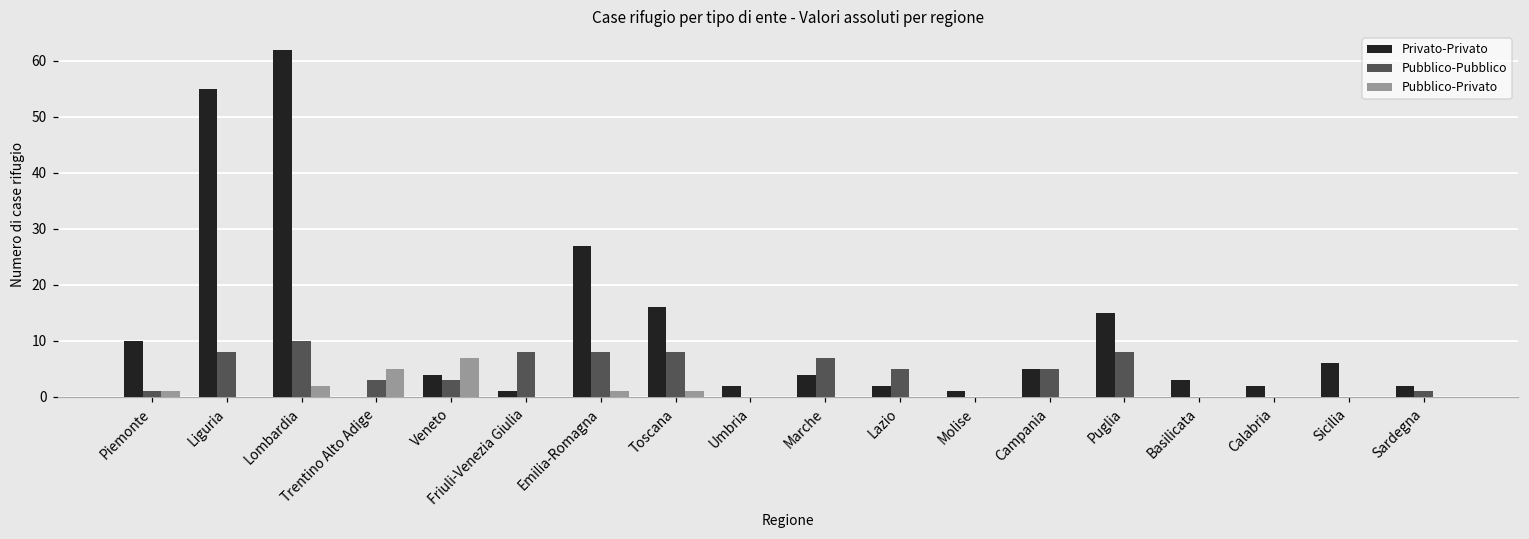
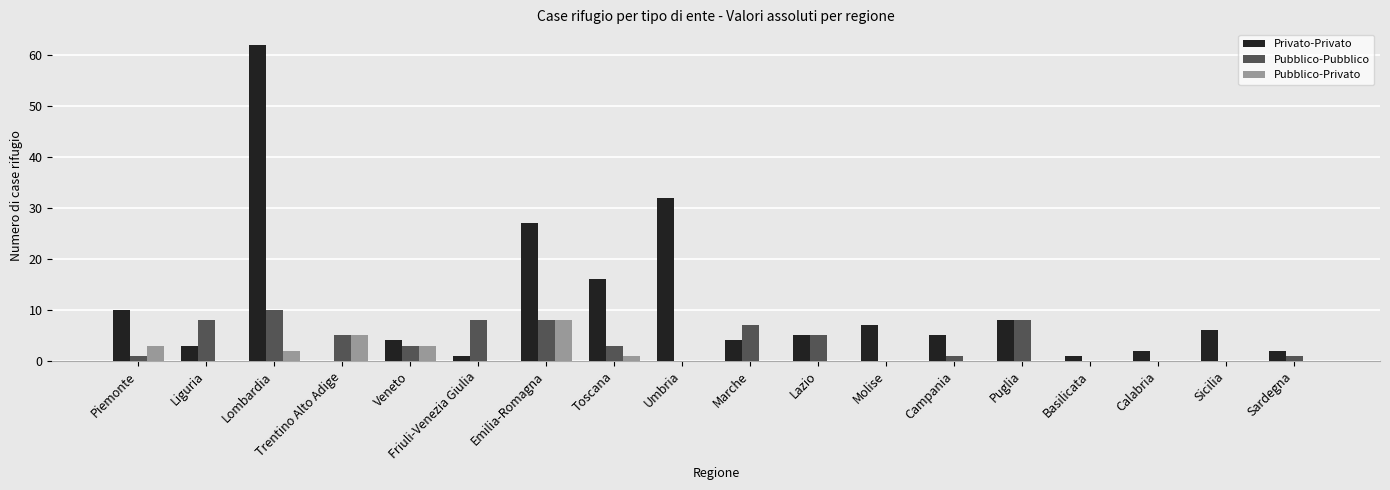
  {
    "Privato-Privato": {
      "Piemonte": 10,
-     "Liguria": 55,
+     "Liguria": 3,
      "Lombardia": 62,
      "Trentino Alto Adige": 0,
      "Veneto": 4,
      "Friuli-Venezia Giulia": 1,
      "Emilia-Romagna": 27,
      "Toscana": 16,
-     "Umbria": 2,
+     "Umbria": 32,
      "Marche": 4,
-     "Lazio": 2,
-     "Molise": 1,
+     "Lazio": 5,
+     "Molise": 7,
      "Campania": 5,
-     "Puglia": 15,
-     "Basilicata": 3,
+     "Puglia": 8,
+     "Basilicata": 1,
      "Calabria": 2,
      "Sicilia": 6,
      "Sardegna": 2
    },
    "Pubblico-Pubblico": {
      "Piemonte": 1,
      "Liguria": 8,
      "Lombardia": 10,
-     "Trentino Alto Adige": 3,
+     "Trentino Alto Adige": 5,
      "Veneto": 3,
      "Friuli-Venezia Giulia": 8,
      "Emilia-Romagna": 8,
-     "Toscana": 8,
+     "Toscana": 3,
      "Umbria": 0,
      "Marche": 7,
      "Lazio": 5,
      "Molise": 0,
-     "Campania": 5,
+     "Campania": 1,
      "Puglia": 8,
      "Basilicata": 0,
      "Calabria": 0,
      "Sicilia": 0,
      "Sardegna": 1
    },
    "Pubblico-Privato": {
-     "Piemonte": 1,
+     "Piemonte": 3,
      "Liguria": 0,
      "Lombardia": 2,
      "Trentino Alto Adige": 5,
-     "Veneto": 7,
+     "Veneto": 3,
      "Friuli-Venezia Giulia": 0,
-     "Emilia-Romagna": 1,
+     "Emilia-Romagna": 8,
      "Toscana": 1,
      "Umbria": 0,
      "Marche": 0,
      "Lazio": 0,
      "Molise": 0,
      "Campania": 0,
      "Puglia": 0,
      "Basilicata": 0,
      "Calabria": 0,
      "Sicilia": 0,
      "Sardegna": 0
    }
  }
